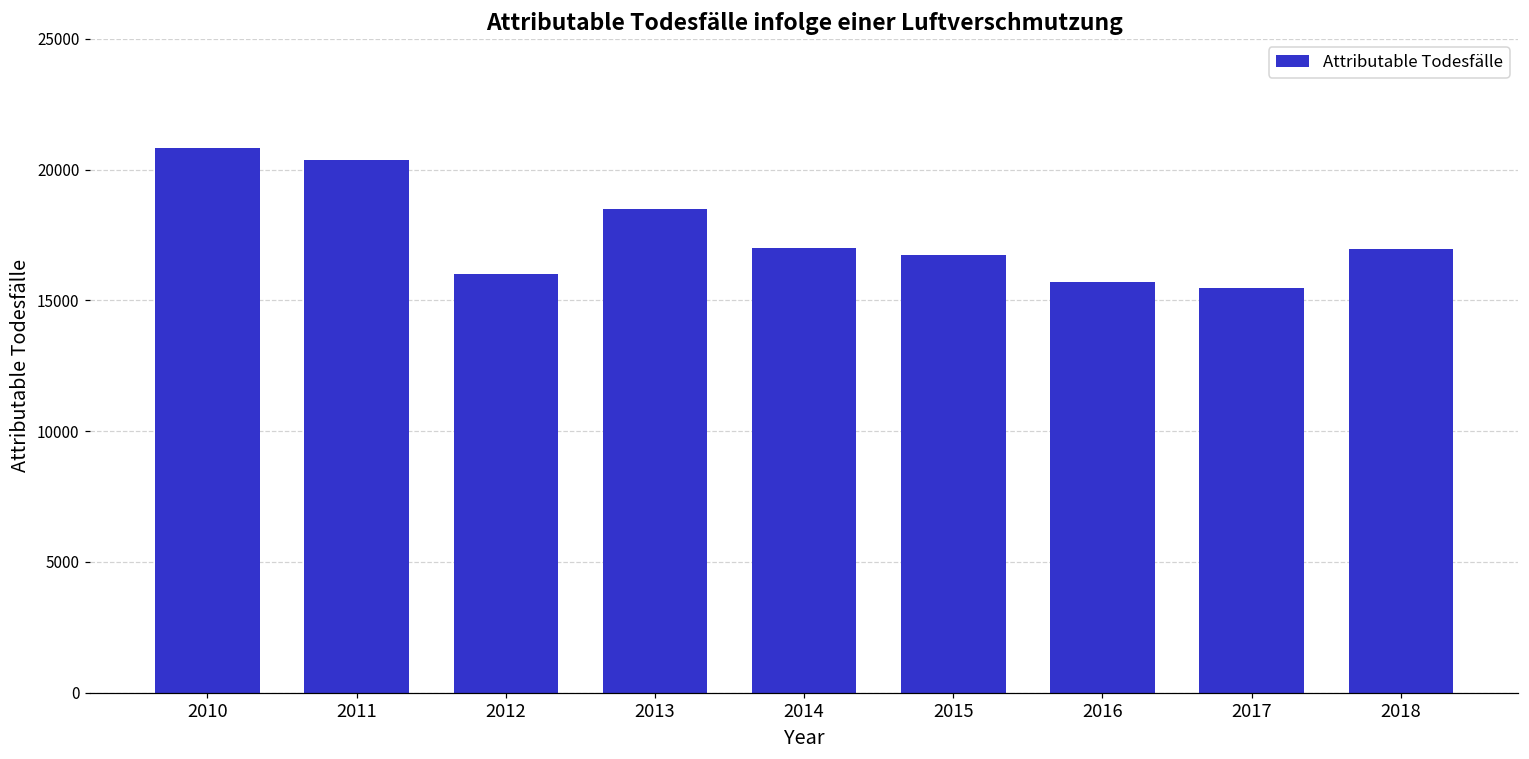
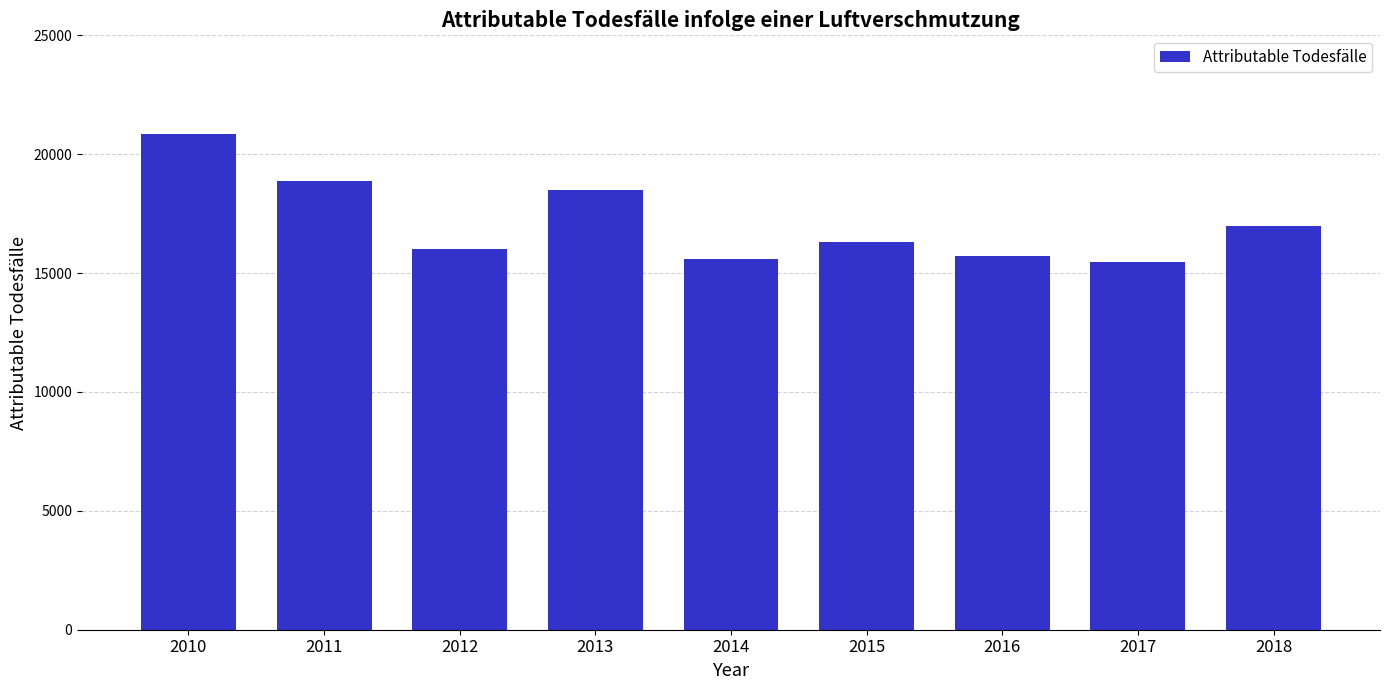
  {
    "2010": 20800,
-   "2011": 20400,
+   "2011": 18900,
    "2012": 16000,
    "2013": 18500,
-   "2014": 17000,
-   "2015": 16700,
+   "2014": 15600,
+   "2015": 16300,
    "2016": 15700,
    "2017": 15500,
    "2018": 17000
  }
